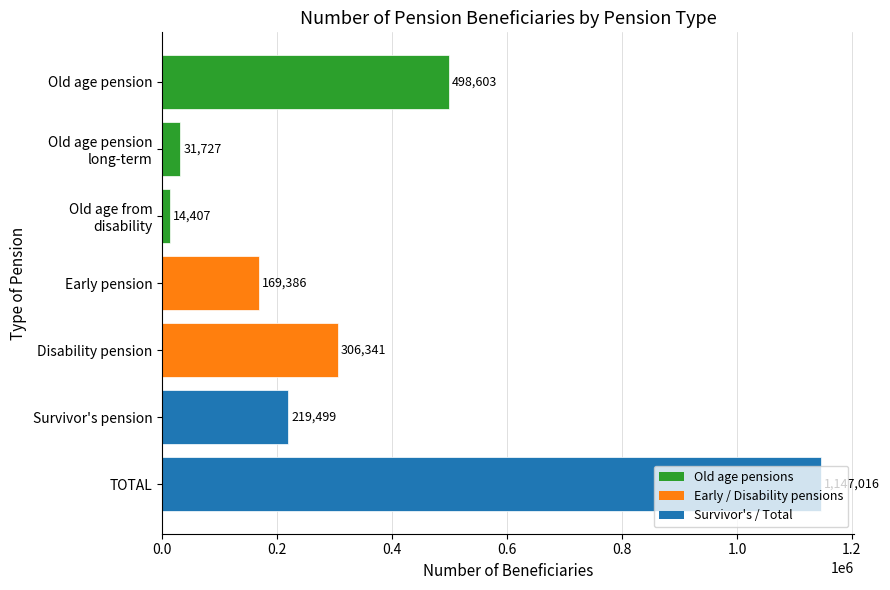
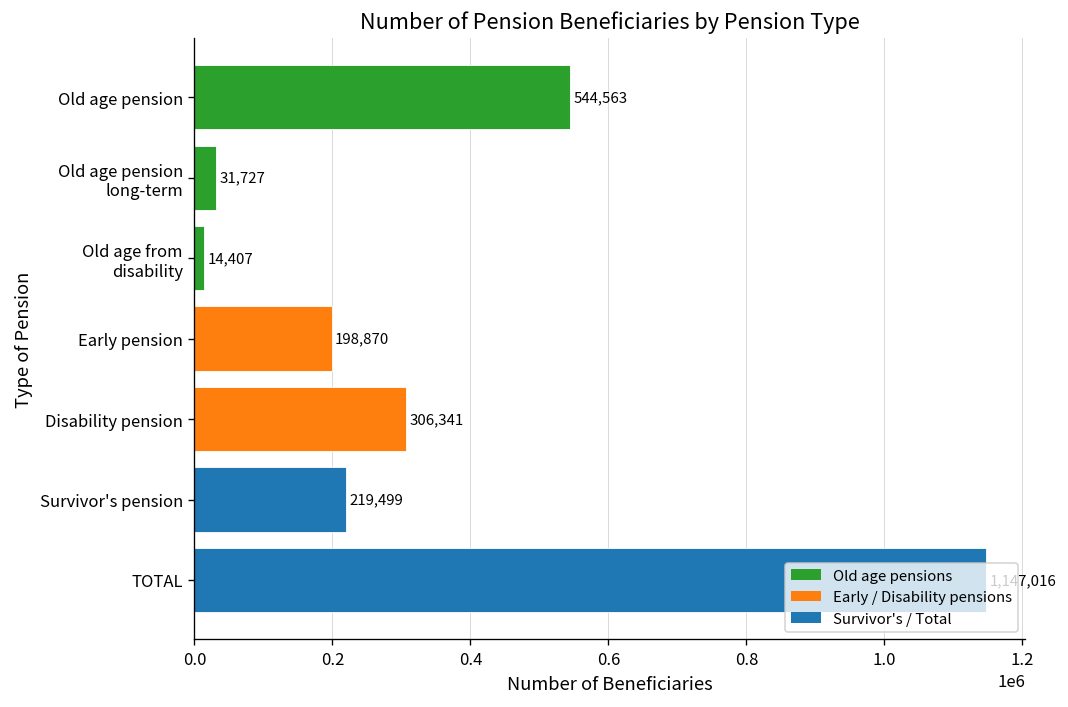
  {
-   "Old age pension": "498,603",
+   "Old age pension": "544,563",
    "Old age pension long-term": "31,727",
    "Old age from disability": "14,407",
-   "Early pension": "169,386",
+   "Early pension": "198,870",
    "Disability pension": "306,341",
    "Survivor's pension": "219,499"
  }
